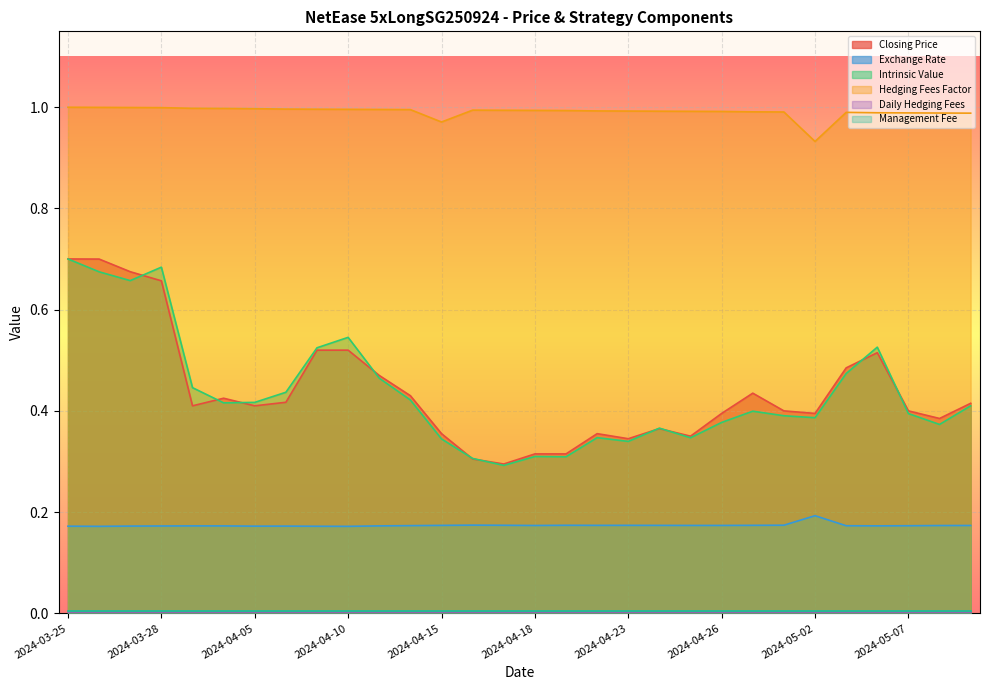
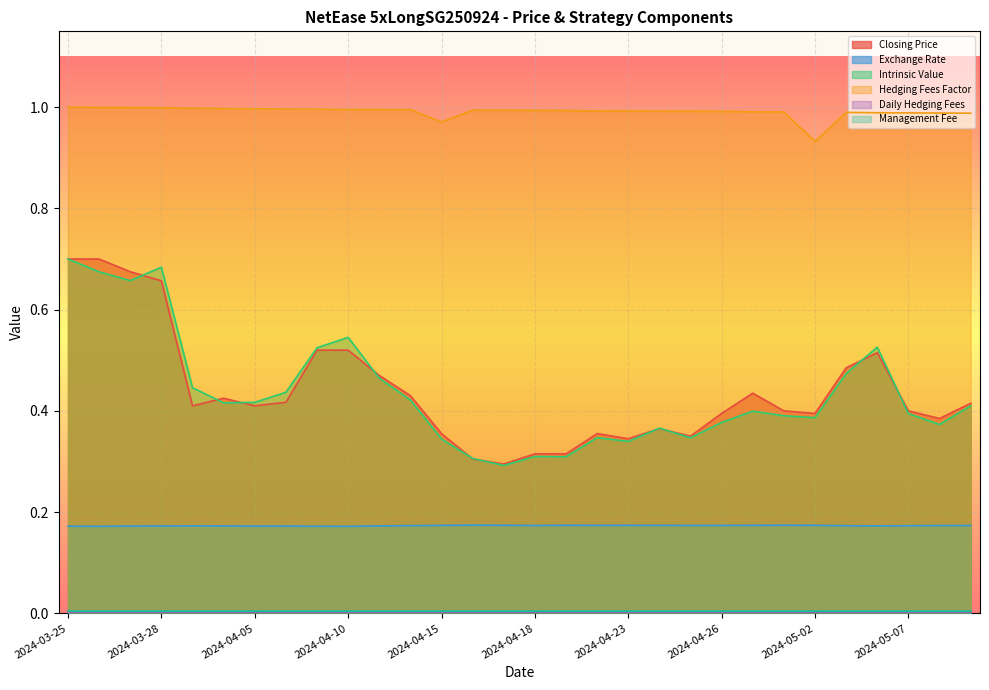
  {
    "Closing Price": {
      "2024-03-28": 0.66,
      "2024-04-05": 0.41,
      "2024-04-10": 0.52,
      "2024-04-15": 0.36,
      "2024-04-18": 0.32,
      "2024-04-23": 0.35,
      "2024-04-26": 0.40,
      "2024-05-02": 0.40,
      "2024-05-07": 0.40
    },
    "Exchange Rate": {
      "2024-03-25": 0.17,
      "2024-03-28": 0.17,
      "2024-04-05": 0.17,
      "2024-04-10": 0.17,
      "2024-04-15": 0.17,
      "2024-04-18": 0.17,
      "2024-04-23": 0.17,
      "2024-04-26": 0.17,
-     "2024-05-02": 0.19,
+     "2024-05-02": 0.17,
      "2024-05-07": 0.17
    },
    "Hedging Fees Factor": {
      "2024-03-25": 1.00,
      "2024-03-28": 1.00,
      "2024-04-05": 1.00,
      "2024-04-10": 1.00,
      "2024-04-15": 0.97,
      "2024-04-18": 0.99,
      "2024-04-23": 0.99,
      "2024-04-26": 0.99,
      "2024-05-02": 0.93
    }
  }
